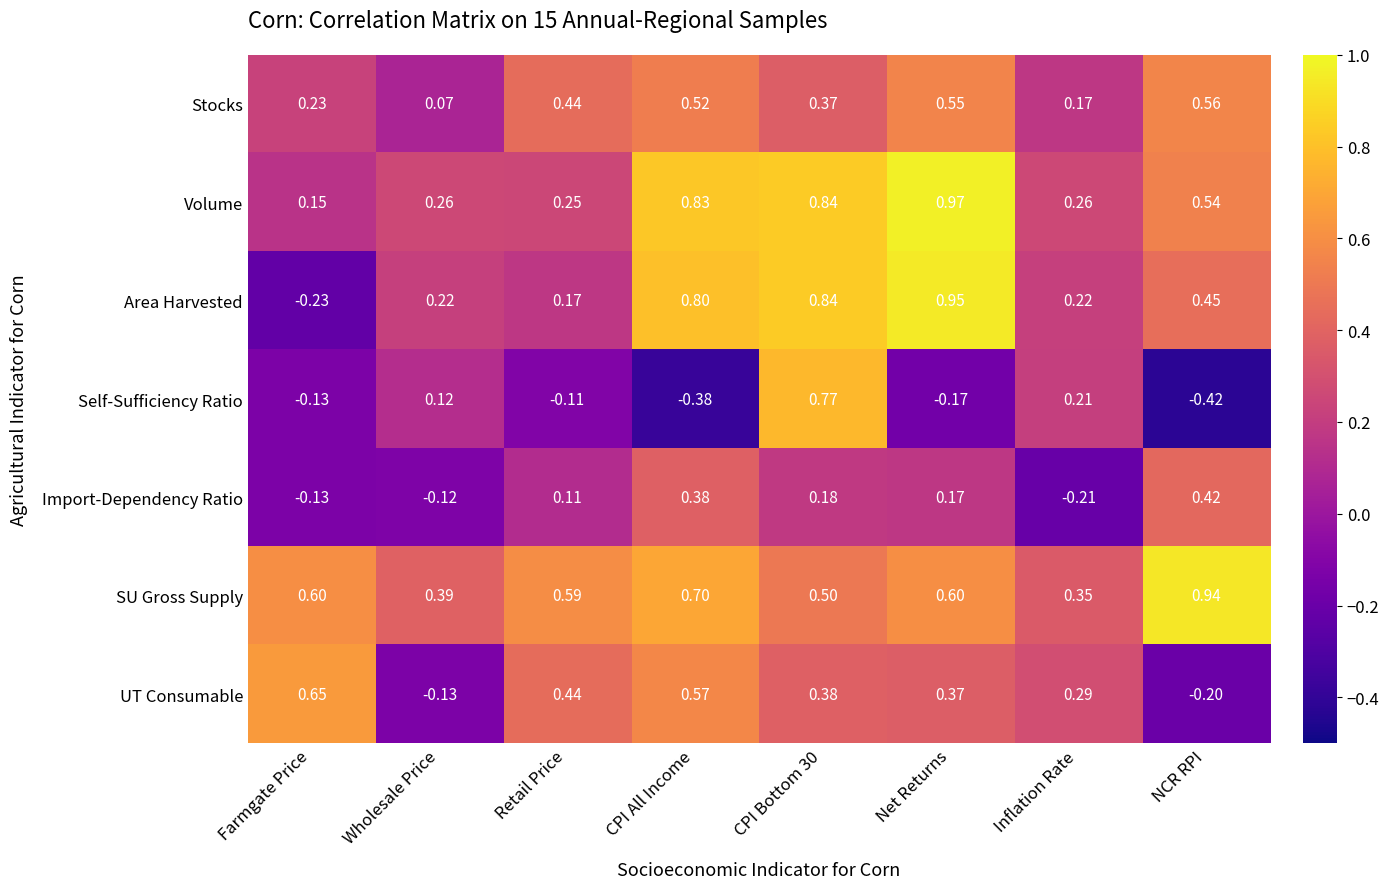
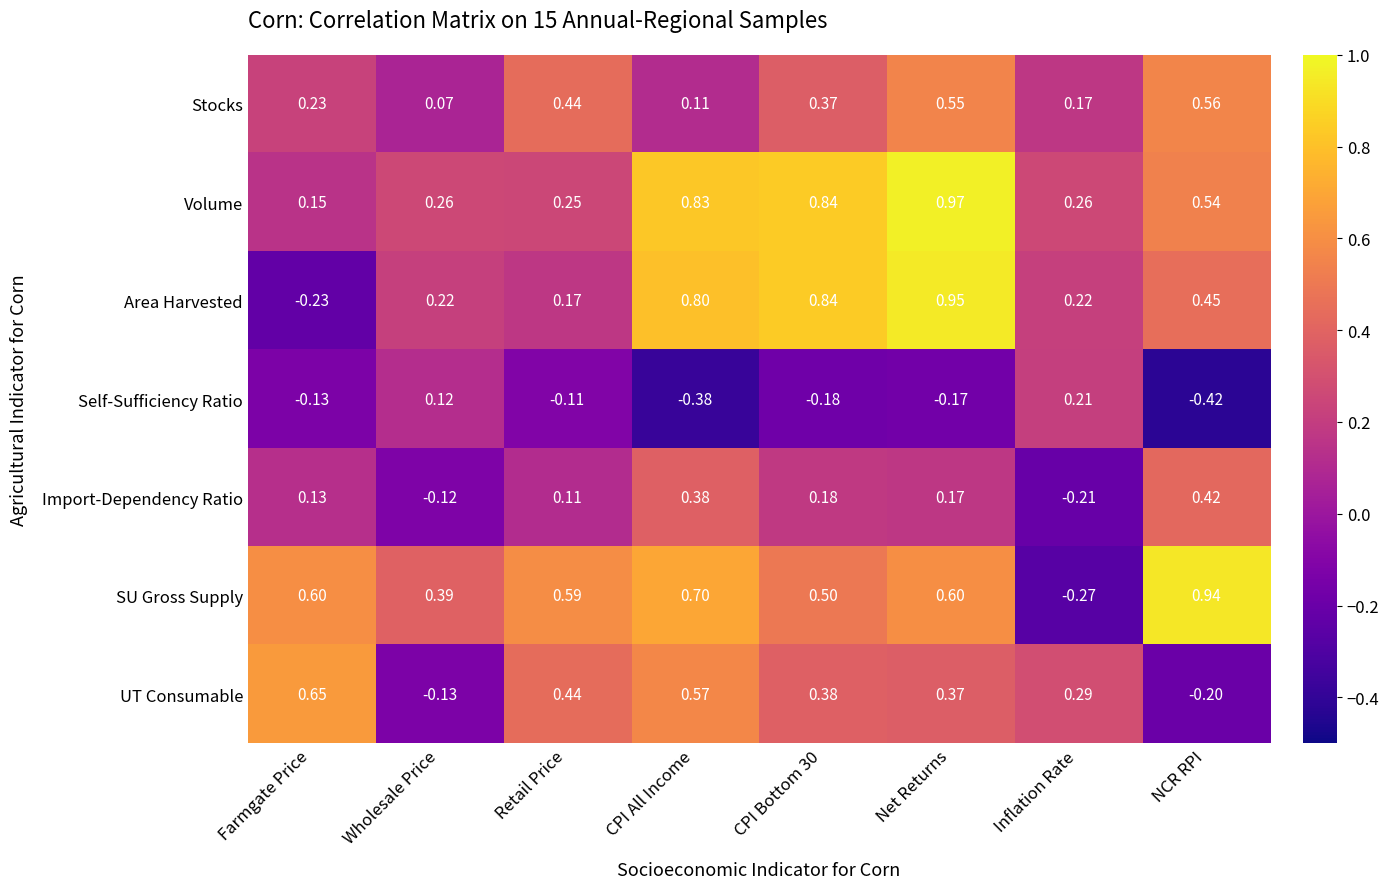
  {
    "Stocks": {
      "Farmgate Price": 0.23,
      "Wholesale Price": 0.07,
      "Retail Price": 0.44,
-     "CPI All Income": 0.52,
+     "CPI All Income": 0.11,
      "CPI Bottom 30": 0.37,
      "Net Returns": 0.55,
      "Inflation Rate": 0.17,
      "NCR RPI": 0.56
    },
    "Volume": {
      "Farmgate Price": 0.15,
      "Wholesale Price": 0.26,
      "Retail Price": 0.25,
      "CPI All Income": 0.83,
      "CPI Bottom 30": 0.84,
      "Net Returns": 0.97,
      "Inflation Rate": 0.26,
      "NCR RPI": 0.54
    },
    "Area Harvested": {
      "Farmgate Price": -0.23,
      "Wholesale Price": 0.22,
      "Retail Price": 0.17,
      "CPI All Income": 0.80,
      "CPI Bottom 30": 0.84,
      "Net Returns": 0.95,
      "Inflation Rate": 0.22,
      "NCR RPI": 0.45
    },
    "Self-Sufficiency Ratio": {
      "Farmgate Price": -0.13,
      "Wholesale Price": 0.12,
      "Retail Price": -0.11,
      "CPI All Income": -0.38,
-     "CPI Bottom 30": 0.77,
+     "CPI Bottom 30": -0.18,
      "Net Returns": -0.17,
      "Inflation Rate": 0.21,
      "NCR RPI": -0.42
    },
    "Import-Dependency Ratio": {
-     "Farmgate Price": -0.13,
+     "Farmgate Price": 0.13,
      "Wholesale Price": -0.12,
      "Retail Price": 0.11,
      "CPI All Income": 0.38,
      "CPI Bottom 30": 0.18,
      "Net Returns": 0.17,
      "Inflation Rate": -0.21,
      "NCR RPI": 0.42
    },
    "SU Gross Supply": {
      "Farmgate Price": 0.60,
      "Wholesale Price": 0.39,
      "Retail Price": 0.59,
      "CPI All Income": 0.70,
      "CPI Bottom 30": 0.50,
      "Net Returns": 0.60,
-     "Inflation Rate": 0.35,
+     "Inflation Rate": -0.27,
      "NCR RPI": 0.94
    },
    "UT Consumable": {
      "Farmgate Price": 0.65,
      "Wholesale Price": -0.13,
      "Retail Price": 0.44,
      "CPI All Income": 0.57,
      "CPI Bottom 30": 0.38,
      "Net Returns": 0.37,
      "Inflation Rate": 0.29,
      "NCR RPI": -0.20
    }
  }
